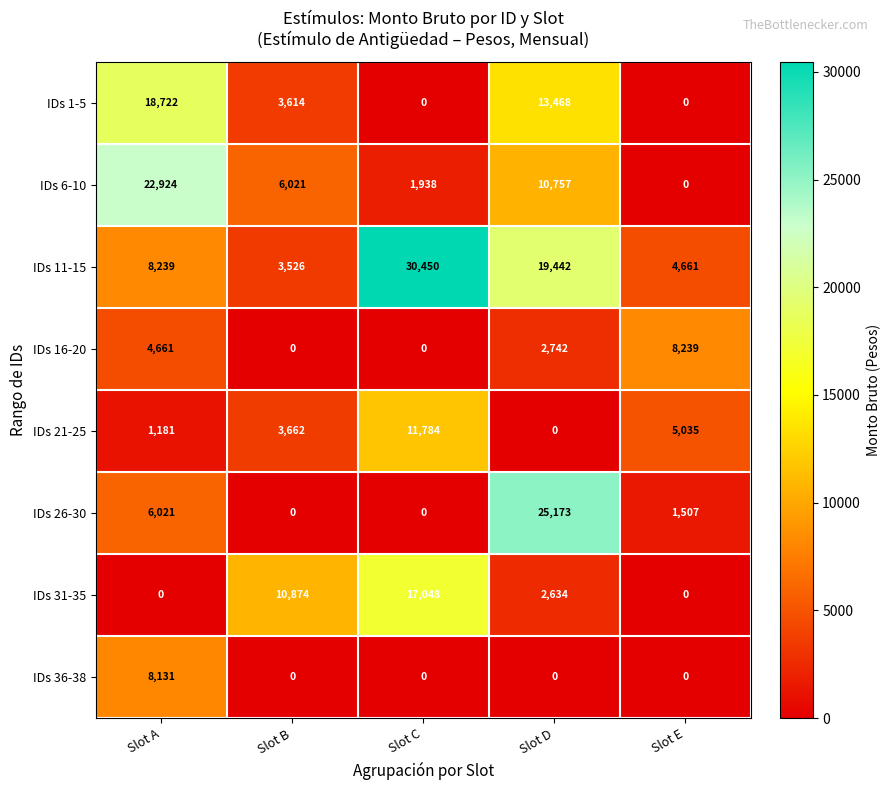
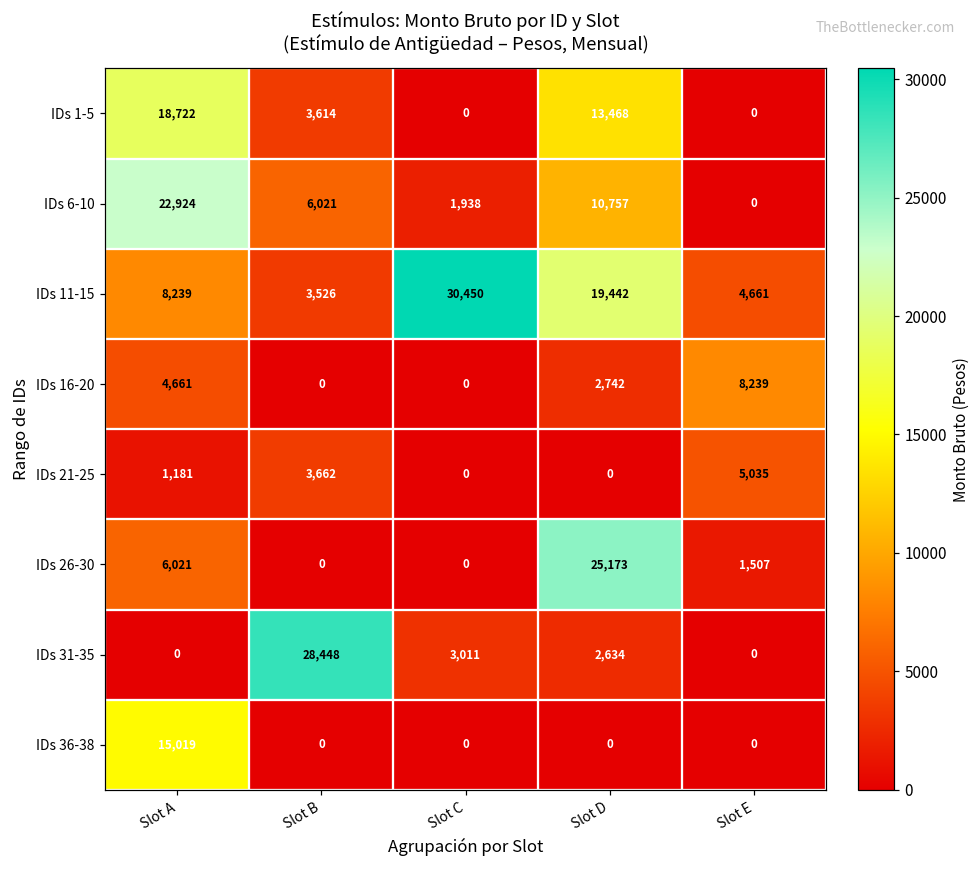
  {
    "IDs 1-5": {
      "Slot A": "18,722",
      "Slot B": "3,614",
      "Slot C": "0",
      "Slot D": "13,468",
      "Slot E": "0"
    },
    "IDs 6-10": {
      "Slot A": "22,924",
      "Slot B": "6,021",
      "Slot C": "1,938",
      "Slot D": "10,757",
      "Slot E": "0"
    },
    "IDs 11-15": {
      "Slot A": "8,239",
      "Slot B": "3,526",
      "Slot C": "30,450",
      "Slot D": "19,442",
      "Slot E": "4,661"
    },
    "IDs 16-20": {
      "Slot A": "4,661",
      "Slot B": "0",
      "Slot C": "0",
      "Slot D": "2,742",
      "Slot E": "8,239"
    },
    "IDs 21-25": {
      "Slot A": "1,181",
      "Slot B": "3,662",
-     "Slot C": "11,784",
+     "Slot C": "0",
      "Slot D": "0",
      "Slot E": "5,035"
    },
    "IDs 26-30": {
      "Slot A": "6,021",
      "Slot B": "0",
      "Slot C": "0",
      "Slot D": "25,173",
      "Slot E": "1,507"
    },
    "IDs 31-35": {
      "Slot A": "0",
-     "Slot B": "10,874",
-     "Slot C": "17,048",
+     "Slot B": "28,448",
+     "Slot C": "3,011",
      "Slot D": "2,634",
      "Slot E": "0"
    },
    "IDs 36-38": {
-     "Slot A": "8,131",
+     "Slot A": "15,019",
      "Slot B": "0",
      "Slot C": "0",
      "Slot D": "0",
      "Slot E": "0"
    }
  }
